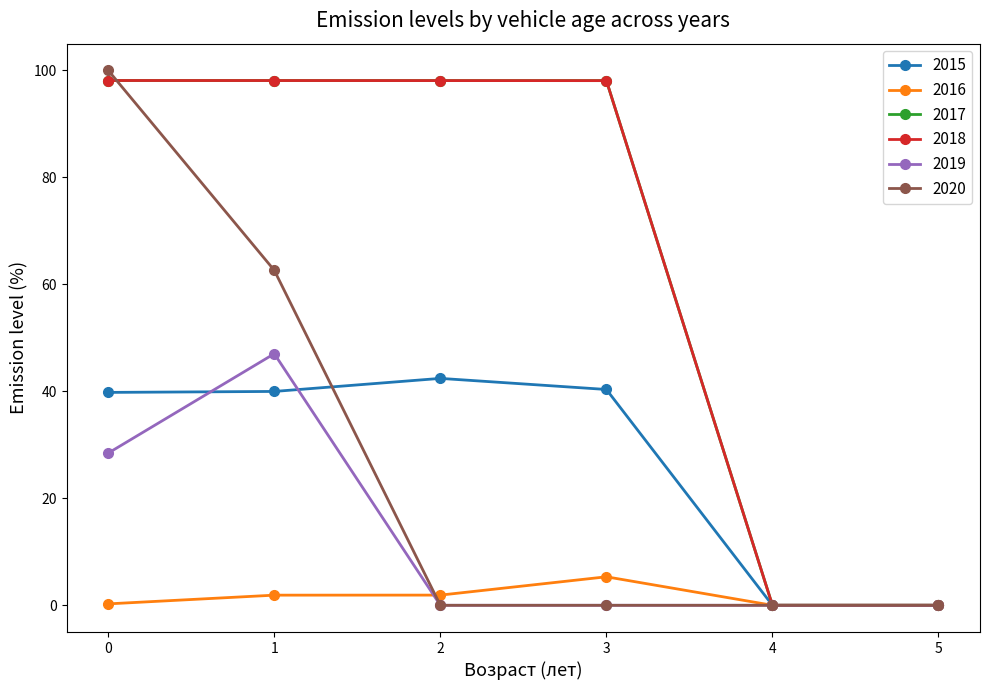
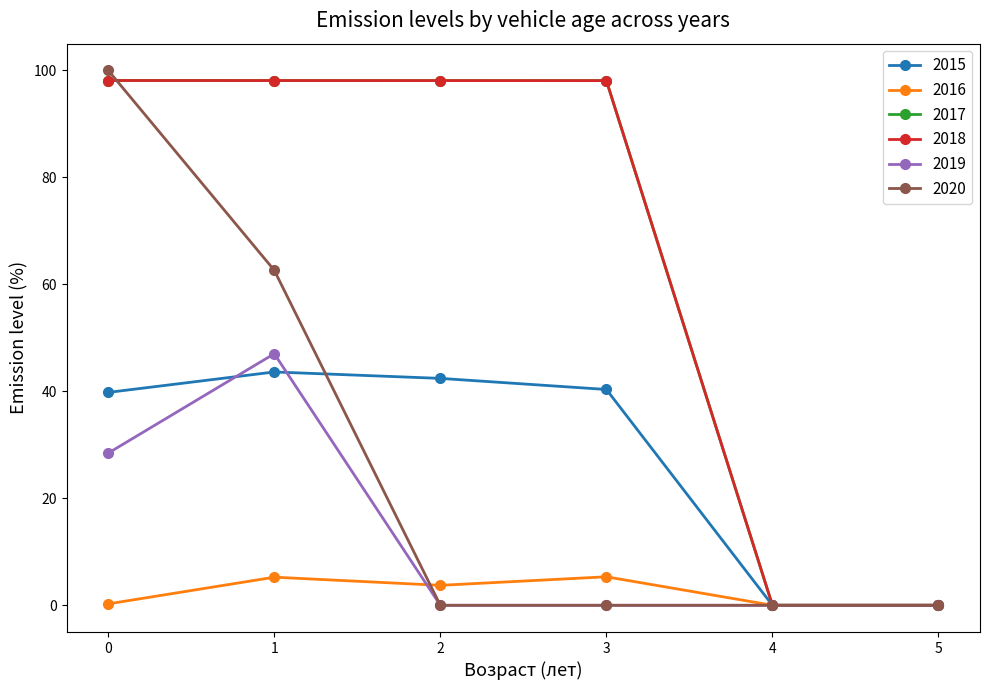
  {
    "2015": {
      "0": 40,
-     "1": 40,
+     "1": 44,
      "2": 42,
      "3": 40
    },
    "2016": {
      "0": 0,
-     "1": 2,
-     "2": 2,
+     "1": 5,
+     "2": 4,
      "3": 5
    },
    "2018": {
      "0": 98,
      "1": 98,
      "2": 98,
      "3": 98
    },
    "2019": {
      "0": 28,
      "1": 47
    },
    "2020": {
      "0": 100,
      "1": 63
    }
  }
